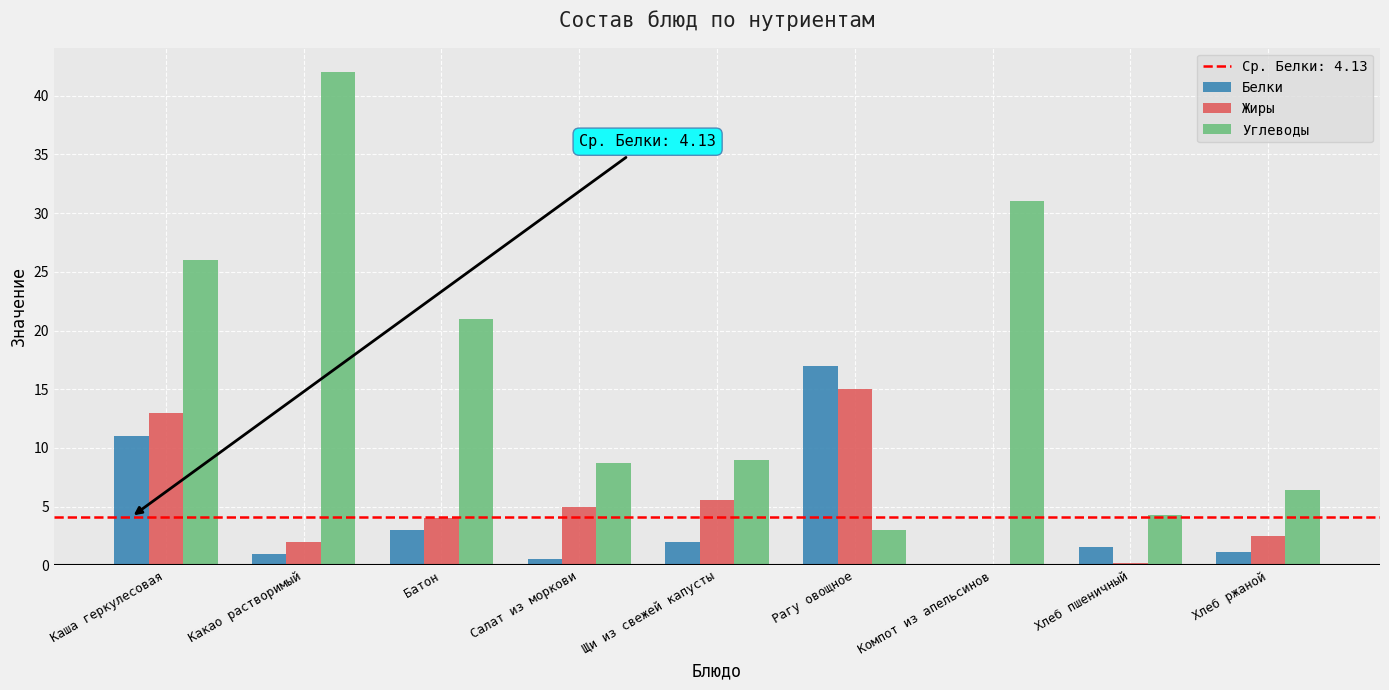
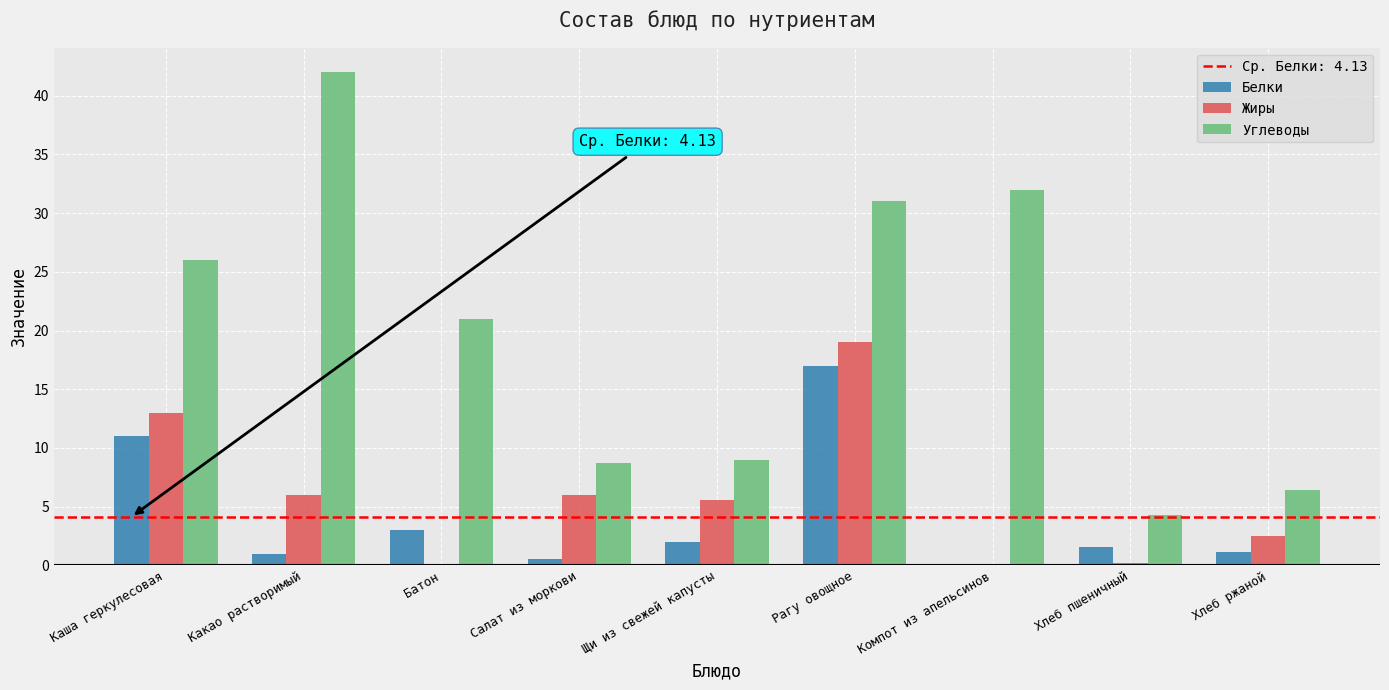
  {
    "Белки": {
      "Каша геркулесовая": 11.0,
      "Какао растворимый": 1.0,
      "Батон": 3.0,
      "Салат из моркови": 0.5,
      "Щи из свежей капусты": 2.0,
      "Рагу овощное": 17.0,
      "Компот из апельсинов": 0.0,
      "Хлеб пшеничный": 1.5,
      "Хлеб ржаной": 1.1
    },
    "Жиры": {
-     "Какао растворимый": 2,
-     "Батон": 4,
-     "Салат из моркови": 5.0,
+     "Какао растворимый": 6,
+     "Батон": 0,
+     "Салат из моркови": 6.0,
      "Щи из свежей капусты": 5.5,
-     "Рагу овощное": 15,
+     "Рагу овощное": 19,
      "Компот из апельсинов": 0.0,
      "Хлеб ржаной": 2.5
    },
    "Углеводы": {
      "Какао растворимый": 42,
      "Щи из свежей капусты": 9,
-     "Рагу овощное": 3,
-     "Компот из апельсинов": 31,
+     "Рагу овощное": 31,
+     "Компот из апельсинов": 32,
      "Хлеб пшеничный": 4.3,
      "Хлеб ржаной": 6.4
    }
  }
